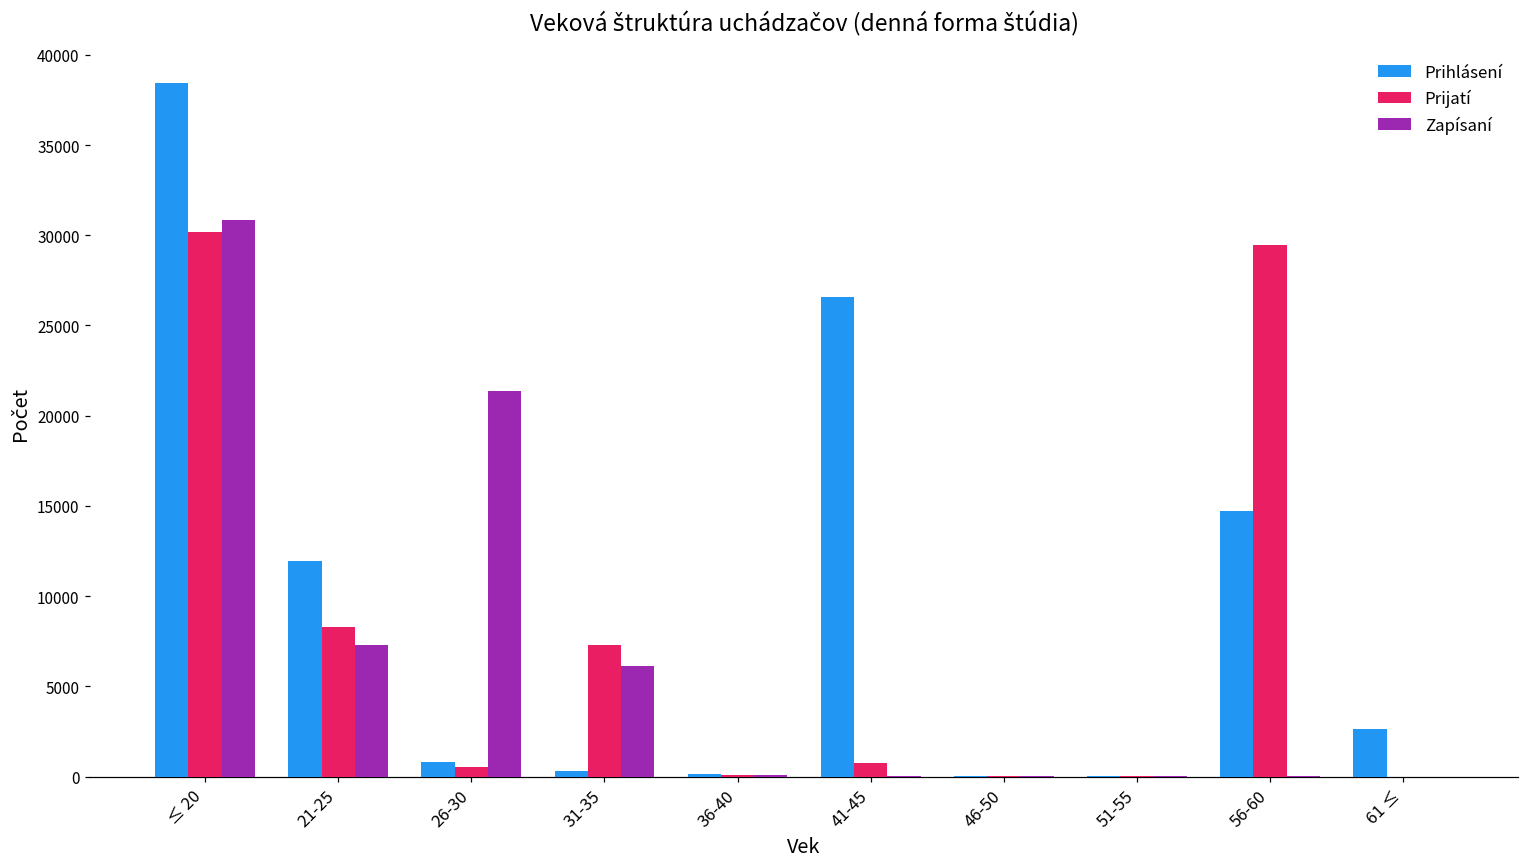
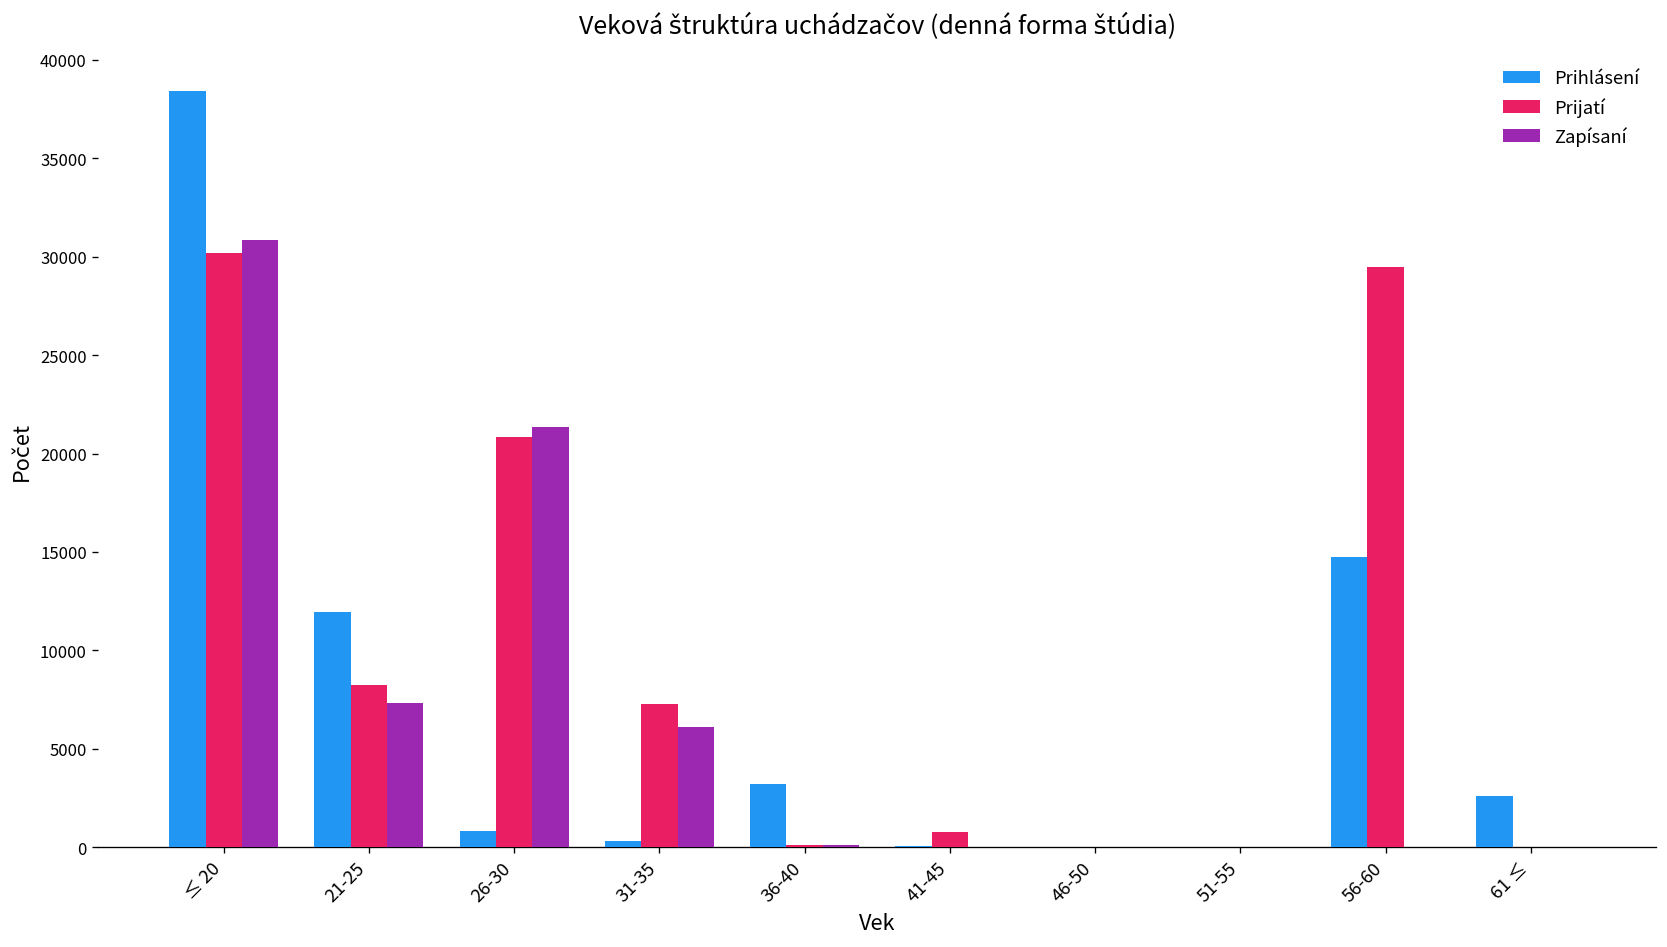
  {
    "Prihlásení": {
      "≤ 20": 38400,
      "21-25": 12000,
      "26-30": 800,
      "31-35": 300,
-     "36-40": 100,
-     "41-45": 26600,
+     "36-40": 3200,
+     "41-45": 100,
      "56-60": 14700,
      "61 ≤": 2600
    },
    "Prijatí": {
      "≤ 20": 30200,
      "21-25": 8300,
-     "26-30": 500,
+     "26-30": 20800,
      "31-35": 7300,
      "41-45": 800,
      "56-60": 29500
    },
    "Zapísaní": {
      "≤ 20": 30800,
      "21-25": 7300,
      "26-30": 21300,
      "31-35": 6100,
      "61 ≤": 0
    }
  }
